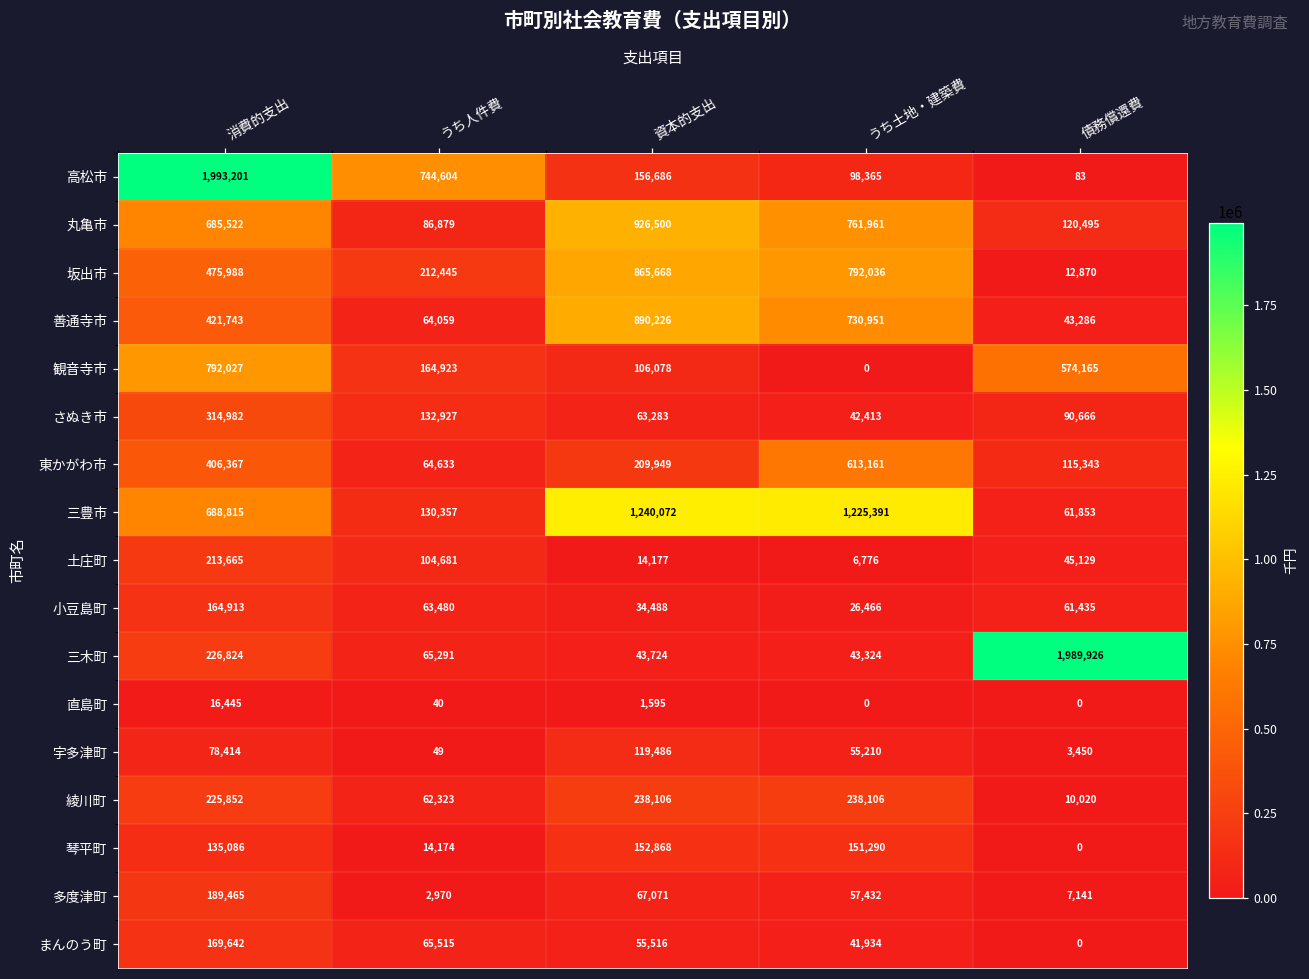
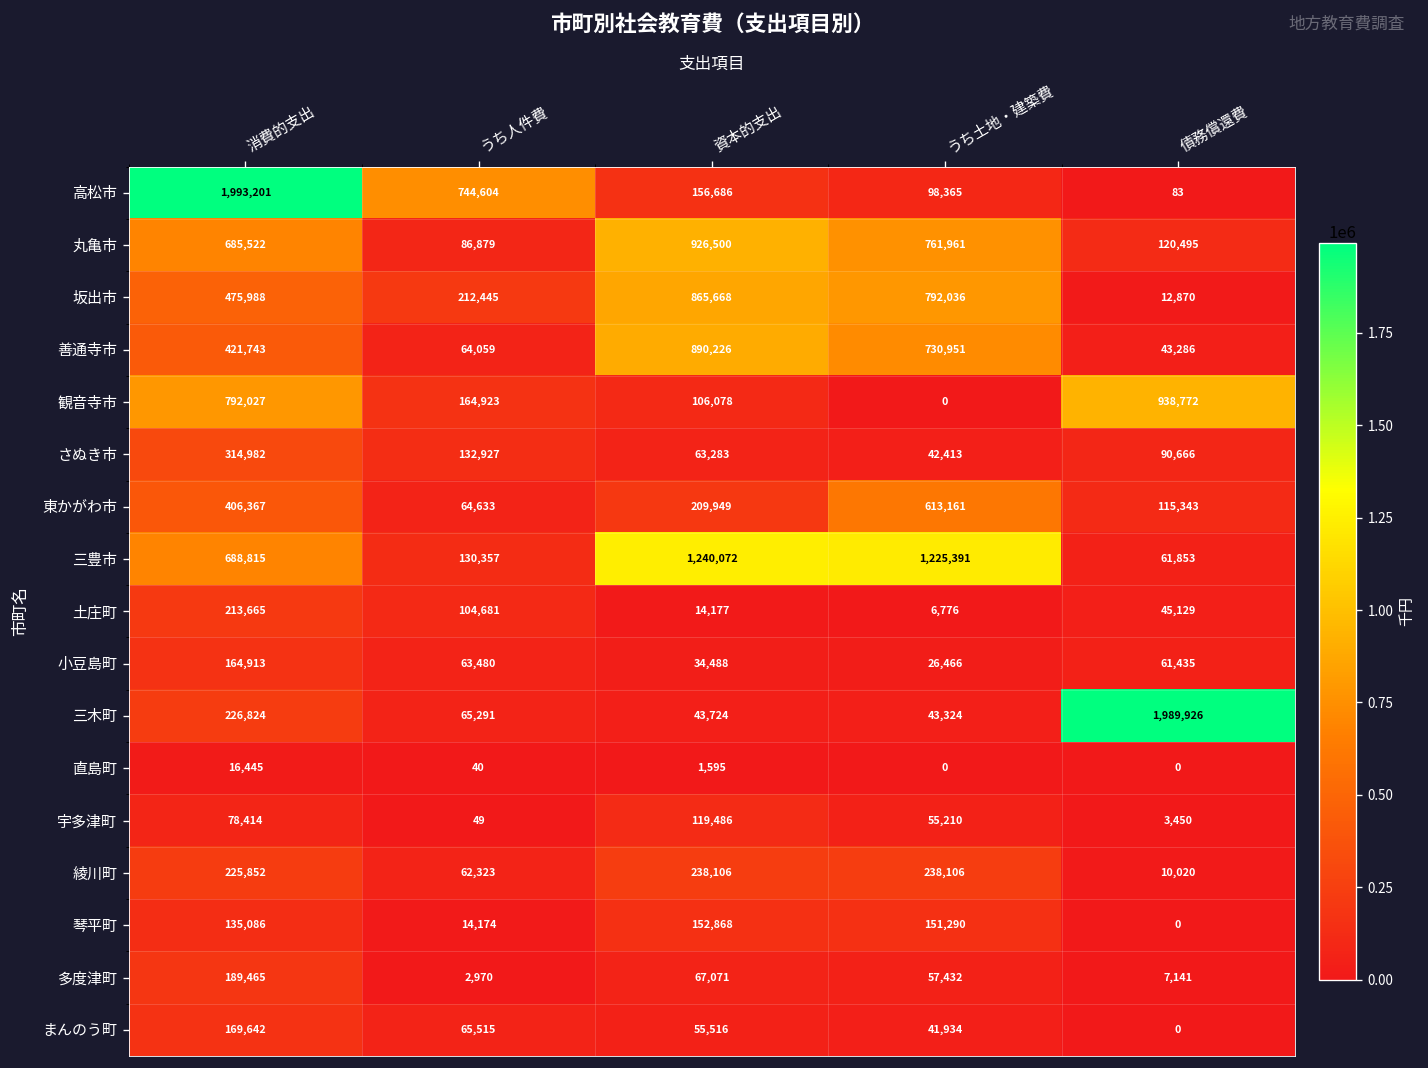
  {
    "高松市": {
      "消費的支出": "1,993,201",
      "うち人件費": "744,604",
      "資本的支出": "156,686",
      "うち土地・建築費": "98,365",
      "債務償還費": "83"
    },
    "丸亀市": {
      "消費的支出": "685,522",
      "うち人件費": "86,879",
      "資本的支出": "926,500",
      "うち土地・建築費": "761,961",
      "債務償還費": "120,495"
    },
    "坂出市": {
      "消費的支出": "475,988",
      "うち人件費": "212,445",
      "資本的支出": "865,668",
      "うち土地・建築費": "792,036",
      "債務償還費": "12,870"
    },
    "善通寺市": {
      "消費的支出": "421,743",
      "うち人件費": "64,059",
      "資本的支出": "890,226",
      "うち土地・建築費": "730,951",
      "債務償還費": "43,286"
    },
    "観音寺市": {
      "消費的支出": "792,027",
      "うち人件費": "164,923",
      "資本的支出": "106,078",
      "うち土地・建築費": "0",
-     "債務償還費": "574,165"
+     "債務償還費": "938,772"
    },
    "さぬき市": {
      "消費的支出": "314,982",
      "うち人件費": "132,927",
      "資本的支出": "63,283",
      "うち土地・建築費": "42,413",
      "債務償還費": "90,666"
    },
    "東かがわ市": {
      "消費的支出": "406,367",
      "うち人件費": "64,633",
      "資本的支出": "209,949",
      "うち土地・建築費": "613,161",
      "債務償還費": "115,343"
    },
    "三豊市": {
      "消費的支出": "688,815",
      "うち人件費": "130,357",
      "資本的支出": "1,240,072",
      "うち土地・建築費": "1,225,391",
      "債務償還費": "61,853"
    },
    "土庄町": {
      "消費的支出": "213,665",
      "うち人件費": "104,681",
      "資本的支出": "14,177",
      "うち土地・建築費": "6,776",
      "債務償還費": "45,129"
    },
    "小豆島町": {
      "消費的支出": "164,913",
      "うち人件費": "63,480",
      "資本的支出": "34,488",
      "うち土地・建築費": "26,466",
      "債務償還費": "61,435"
    },
    "三木町": {
      "消費的支出": "226,824",
      "うち人件費": "65,291",
      "資本的支出": "43,724",
      "うち土地・建築費": "43,324",
      "債務償還費": "1,989,926"
    },
    "直島町": {
      "消費的支出": "16,445",
      "うち人件費": "40",
      "資本的支出": "1,595",
      "うち土地・建築費": "0",
      "債務償還費": "0"
    },
    "宇多津町": {
      "消費的支出": "78,414",
      "うち人件費": "49",
      "資本的支出": "119,486",
      "うち土地・建築費": "55,210",
      "債務償還費": "3,450"
    },
    "綾川町": {
      "消費的支出": "225,852",
      "うち人件費": "62,323",
      "資本的支出": "238,106",
      "うち土地・建築費": "238,106",
      "債務償還費": "10,020"
    },
    "琴平町": {
      "消費的支出": "135,086",
      "うち人件費": "14,174",
      "資本的支出": "152,868",
      "うち土地・建築費": "151,290",
      "債務償還費": "0"
    },
    "多度津町": {
      "消費的支出": "189,465",
      "うち人件費": "2,970",
      "資本的支出": "67,071",
      "うち土地・建築費": "57,432",
      "債務償還費": "7,141"
    },
    "まんのう町": {
      "消費的支出": "169,642",
      "うち人件費": "65,515",
      "資本的支出": "55,516",
      "うち土地・建築費": "41,934",
      "債務償還費": "0"
    }
  }
